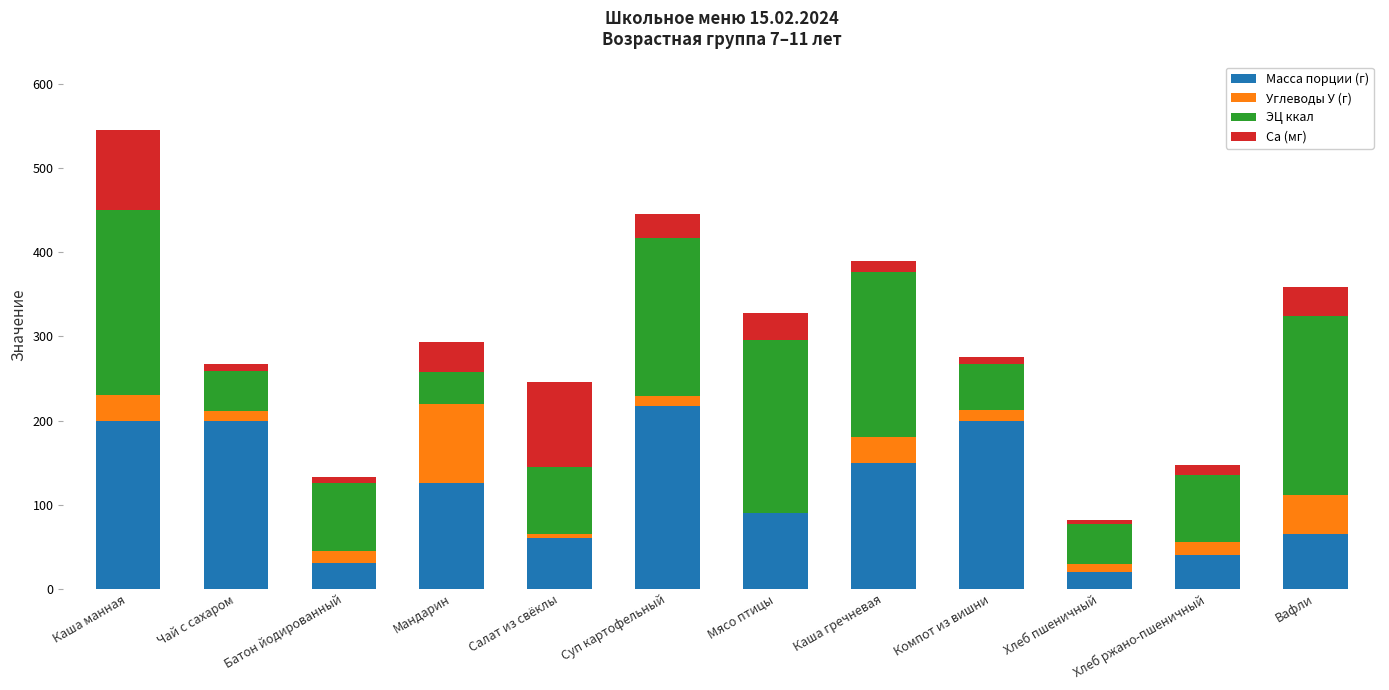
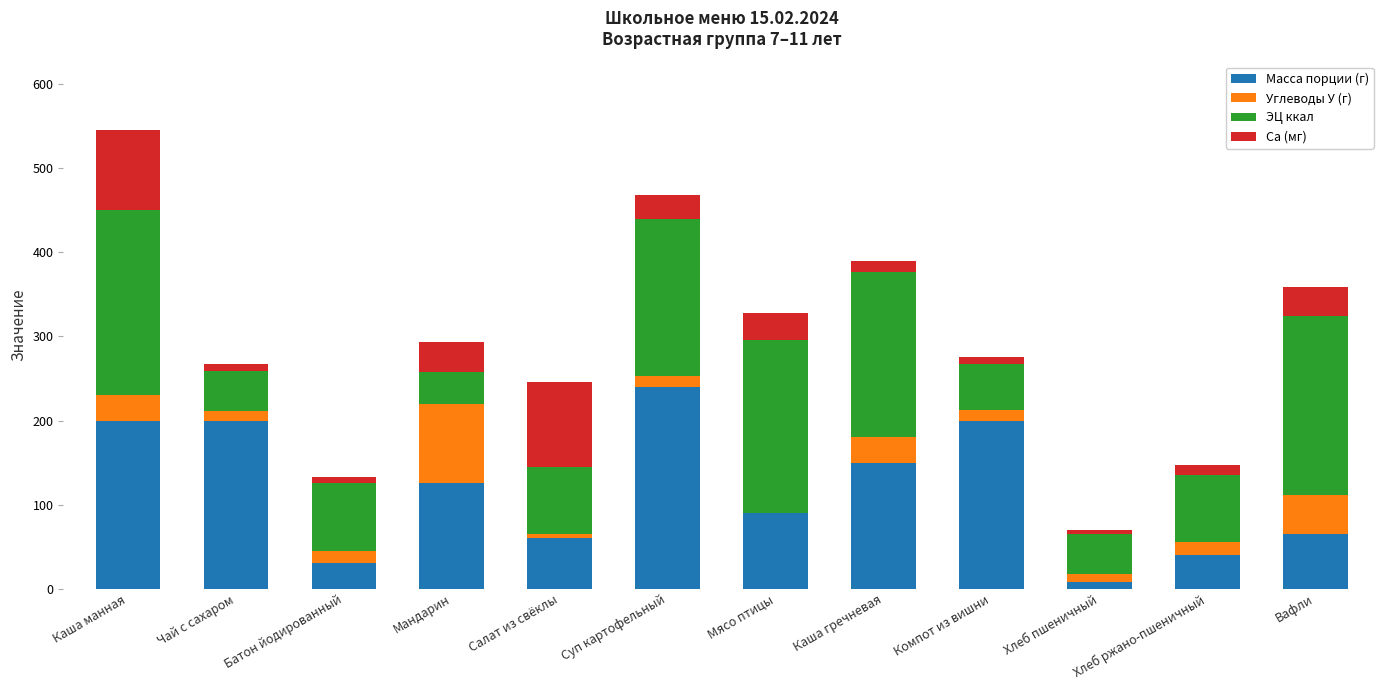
  {
    "Масса порции (г)": {
      "Каша манная": 200,
      "Чай с сахаром": 200,
      "Батон йодированный": 30,
      "Мандарин": 130,
      "Салат из свёклы": 60,
-     "Суп картофельный": 220,
+     "Суп картофельный": 240,
      "Мясо птицы": 90,
      "Каша гречневая": 150,
      "Компот из вишни": 200,
-     "Хлеб пшеничный": 20,
+     "Хлеб пшеничный": 10,
      "Хлеб ржано-пшеничный": 40,
      "Вафли": 70
    },
    "Углеводы У (г)": {
      "Каша манная": 30,
      "Чай с сахаром": 10,
      "Батон йодированный": 20,
      "Мандарин": 90,
      "Салат из свёклы": 0,
      "Суп картофельный": 10,
      "Мясо птицы": 0,
      "Каша гречневая": 30,
      "Компот из вишни": 10,
      "Хлеб пшеничный": 10,
      "Хлеб ржано-пшеничный": 20,
      "Вафли": 50
    },
    "ЭЦ ккал": {
      "Каша манная": 220,
      "Чай с сахаром": 50,
      "Батон йодированный": 80,
      "Мандарин": 40,
      "Салат из свёклы": 80,
      "Суп картофельный": 190,
      "Мясо птицы": 210,
      "Каша гречневая": 200,
      "Компот из вишни": 50,
      "Хлеб пшеничный": 50,
      "Хлеб ржано-пшеничный": 80,
      "Вафли": 210
    },
    "Са (мг)": {
      "Каша манная": 90,
      "Чай с сахаром": 10,
      "Батон йодированный": 10,
      "Мандарин": 40,
      "Салат из свёклы": 100,
      "Суп картофельный": 30,
      "Мясо птицы": 30,
      "Каша гречневая": 10,
      "Компот из вишни": 10,
      "Хлеб пшеничный": 0,
      "Хлеб ржано-пшеничный": 10,
      "Вафли": 30
    }
  }
